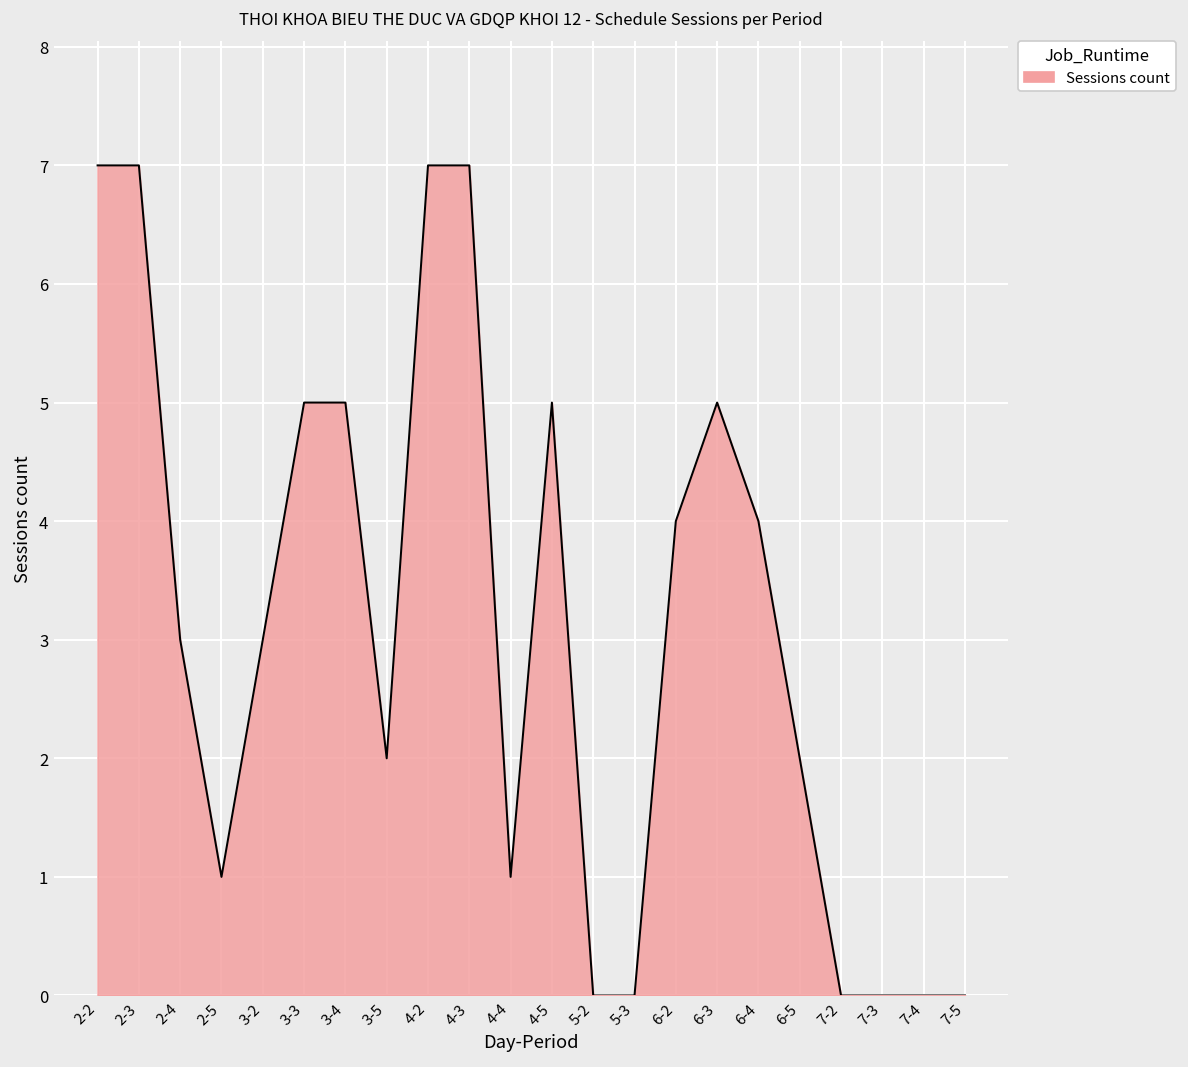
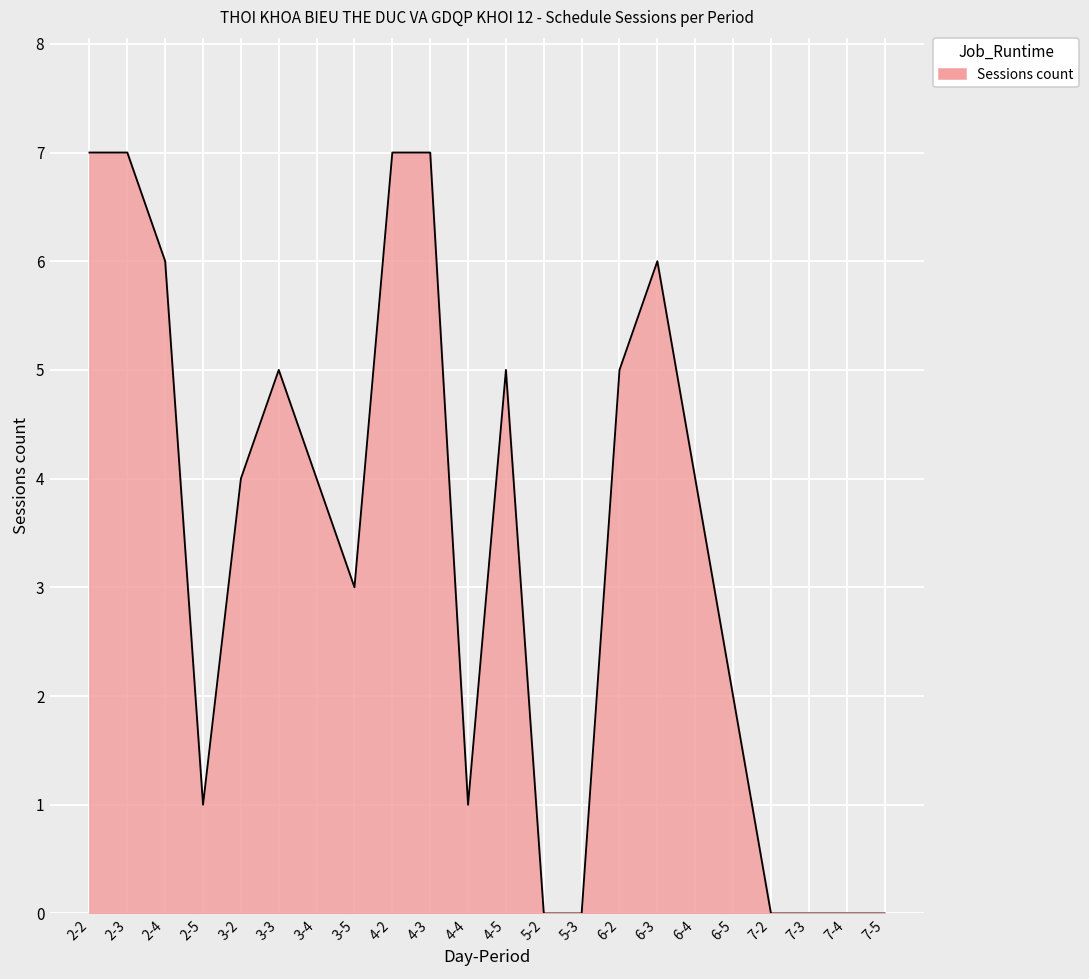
  {
    "2-2": 7,
    "2-3": 7,
-   "2-4": 3,
+   "2-4": 6,
    "2-5": 1,
-   "3-2": 3,
+   "3-2": 4,
    "3-3": 5,
-   "3-4": 5,
-   "3-5": 2,
+   "3-4": 4,
+   "3-5": 3,
    "4-2": 7,
    "4-3": 7,
    "4-4": 1,
    "4-5": 5,
    "5-2": 0,
    "5-3": 0,
-   "6-2": 4,
-   "6-3": 5,
+   "6-2": 5,
+   "6-3": 6,
    "6-4": 4,
    "6-5": 2,
    "7-2": 0,
    "7-3": 0,
    "7-4": 0,
    "7-5": 0
  }
